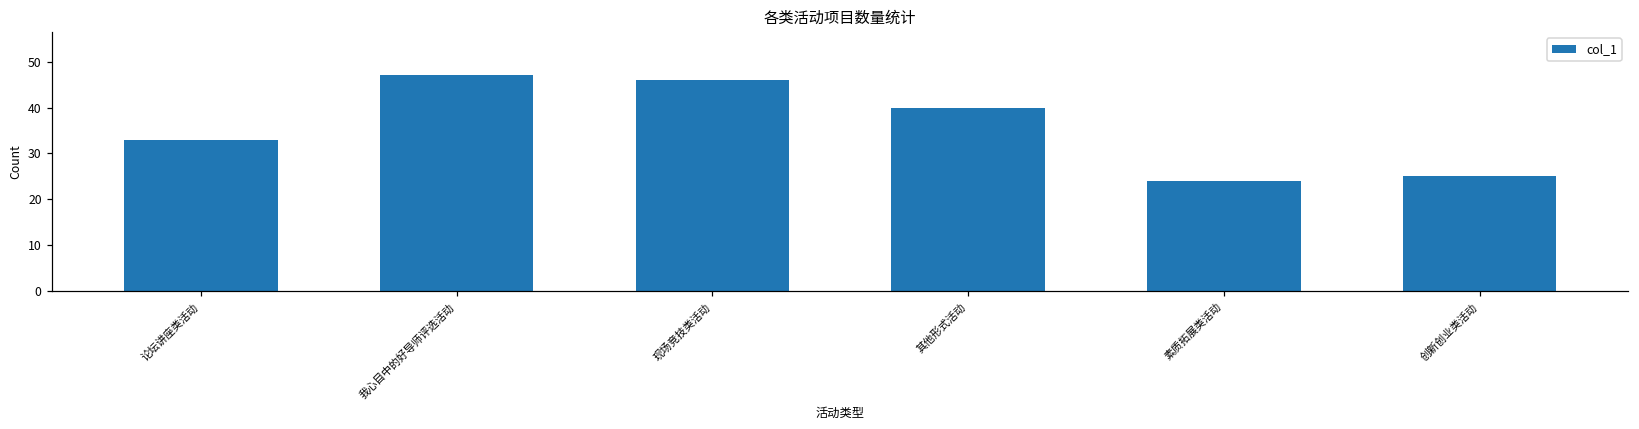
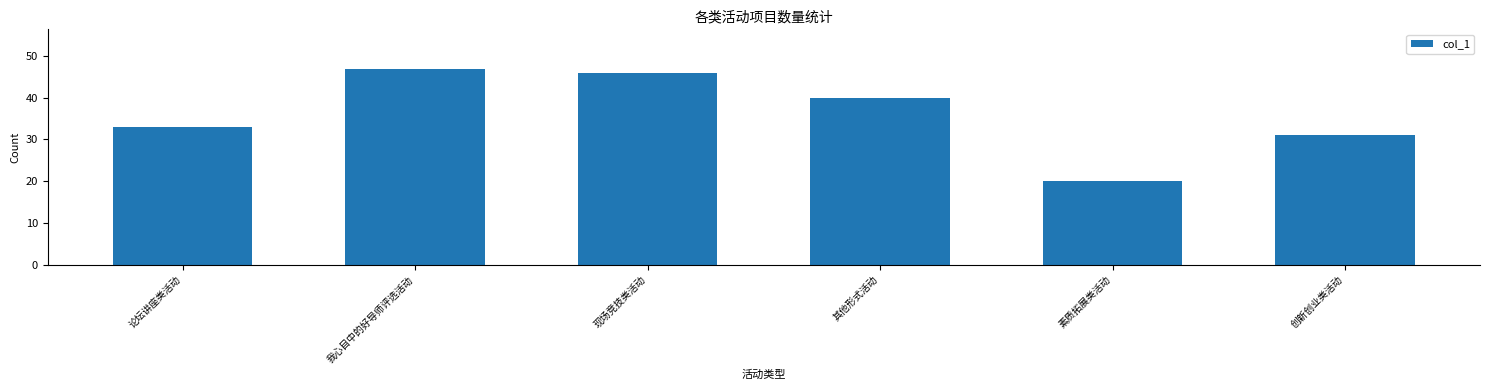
  {
    "论坛讲座类活动": 33,
    "我心目中的好导师评选活动": 47,
    "现场竞技类活动": 46,
    "其他形式活动": 40,
-   "素质拓展类活动": 24,
-   "创新创业类活动": 25
+   "素质拓展类活动": 20,
+   "创新创业类活动": 31
  }
